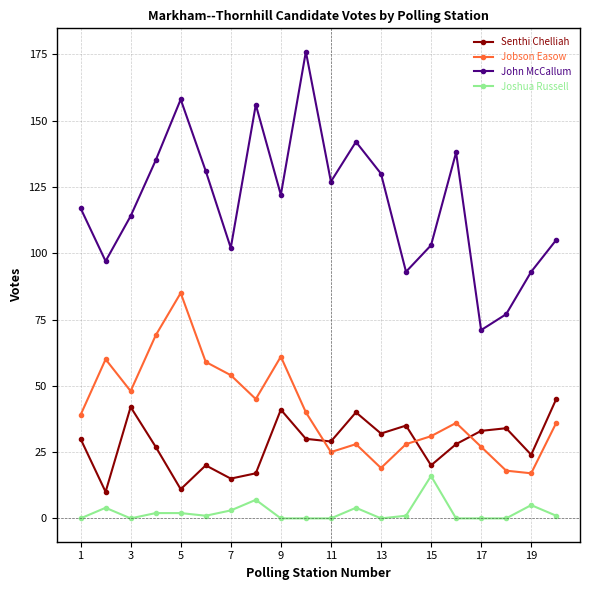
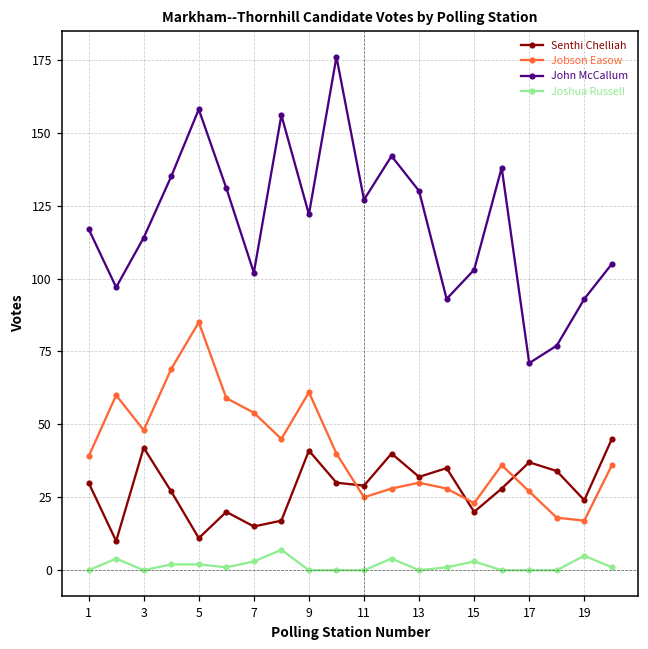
  {
    "Senthi Chelliah": {
      "1": 30,
      "3": 42,
      "5": 11,
      "7": 15,
      "9": 41,
      "11": 29,
      "13": 32,
      "15": 20,
-     "17": 33,
+     "17": 37,
      "19": 24
    },
    "Jobson Easow": {
      "1": 39,
      "3": 48,
      "5": 85,
      "7": 54,
      "9": 61,
      "11": 25,
-     "13": 19,
-     "15": 31,
+     "13": 30,
+     "15": 23,
      "17": 27,
      "19": 17
    },
    "John McCallum": {
      "1": 117,
      "3": 114,
      "5": 158,
      "7": 102,
      "9": 122,
      "11": 127,
      "13": 130,
      "15": 103,
      "17": 71,
      "19": 93
    },
    "Joshua Russell": {
      "1": 0,
      "3": 0,
      "5": 2,
      "7": 3,
      "9": 0,
      "11": 0,
      "13": 0,
-     "15": 16,
+     "15": 3,
      "17": 0,
      "19": 5
    }
  }
